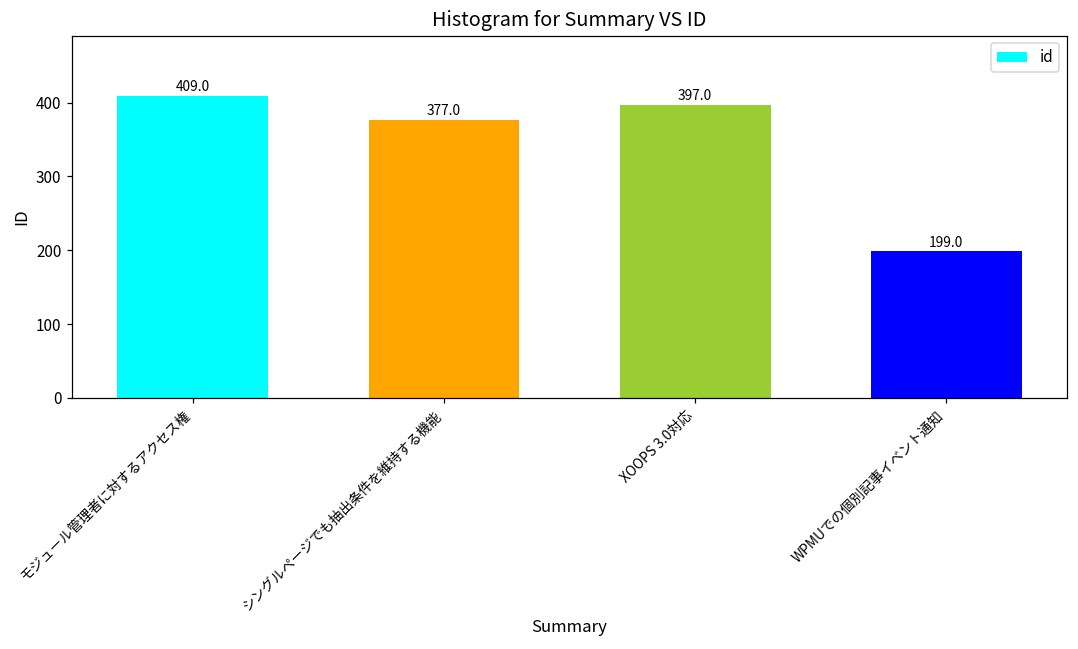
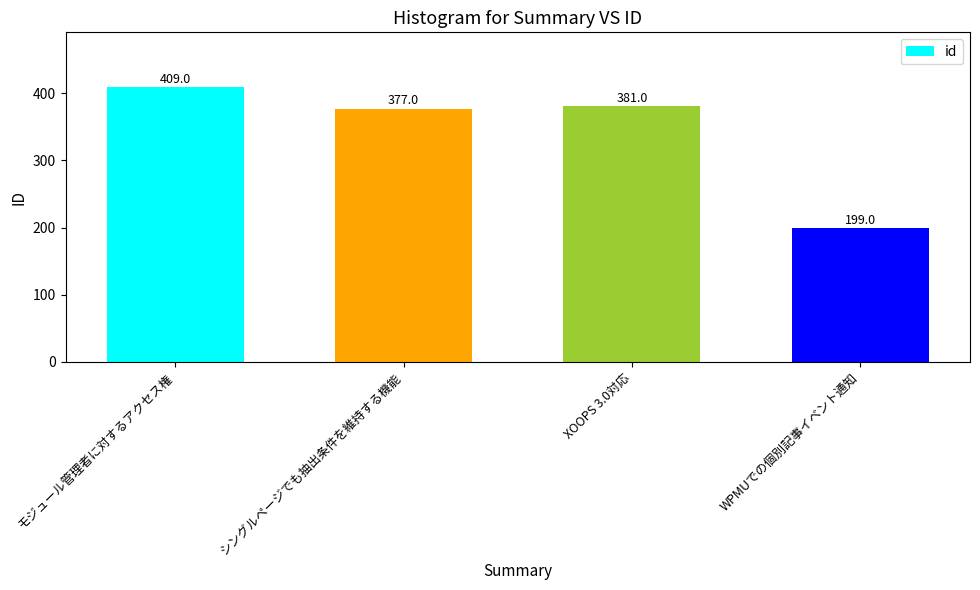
  {
    "モジュール管理者に対するアクセス権": 409.0,
    "シングルページでも抽出条件を維持する機能": 377.0,
-   "XOOPS 3.0対応": 397.0,
+   "XOOPS 3.0対応": 381.0,
    "WPMUでの個別記事イベント通知": 199.0
  }
